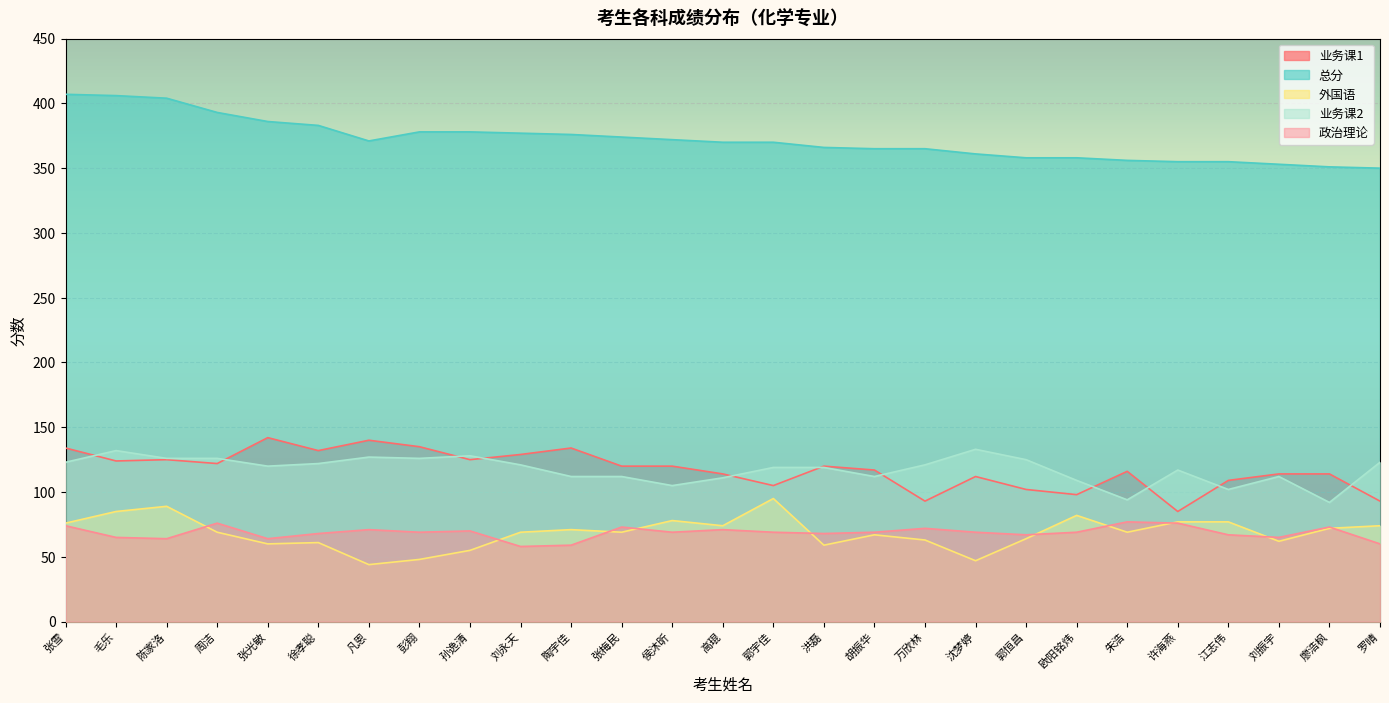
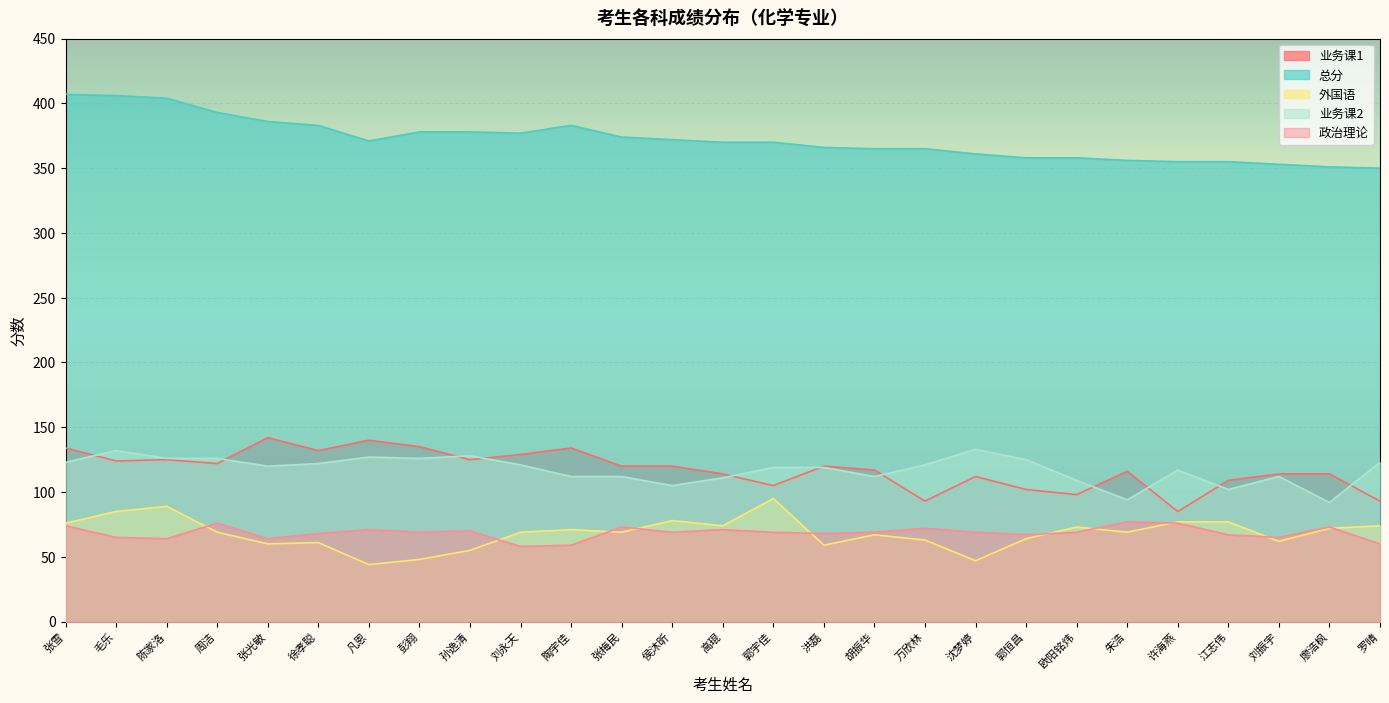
  {
    "总分": {
      "张雪": 407,
      "毛乐": 406,
      "陈家洛": 404,
      "周洁": 393,
      "张光敏": 386,
      "徐孝聪": 383,
      "凡恩": 371,
      "彭翔": 378,
      "孙逸清": 378,
      "刘永天": 377,
-     "陶宇佳": 376,
+     "陶宇佳": 383,
      "张梅民": 374,
      "侯沐昕": 372,
      "高琨": 370,
      "郭宇佳": 370,
      "洪磊": 366,
      "胡振华": 365,
      "万欣林": 365,
      "沈梦婷": 361,
      "郭恒昌": 358,
      "欧阳铭炜": 358,
      "朱浩": 356,
      "许海燕": 355,
      "江志伟": 355,
      "刘振宇": 353,
      "廖浩枫": 351,
      "罗晴": 350
    },
    "外国语": {
      "张雪": 76,
      "毛乐": 85,
      "陈家洛": 89,
      "周洁": 69,
      "张光敏": 60,
      "徐孝聪": 61,
      "凡恩": 44,
      "彭翔": 48,
      "孙逸清": 55,
      "刘永天": 69,
      "陶宇佳": 71,
      "张梅民": 69,
      "侯沐昕": 78,
      "高琨": 74,
      "郭宇佳": 95,
      "洪磊": 59,
      "胡振华": 67,
      "万欣林": 63,
      "沈梦婷": 47,
      "郭恒昌": 64,
-     "欧阳铭炜": 82,
+     "欧阳铭炜": 73,
      "朱浩": 69,
      "江志伟": 77,
      "刘振宇": 62,
      "罗晴": 74
    },
    "业务课2": {
      "张雪": 123,
      "毛乐": 132,
      "周洁": 126,
      "张光敏": 120,
      "徐孝聪": 122,
      "凡恩": 127,
      "彭翔": 126,
      "孙逸清": 128,
      "刘永天": 121,
      "陶宇佳": 112,
      "张梅民": 112,
      "侯沐昕": 105,
      "高琨": 111,
      "郭宇佳": 119,
      "胡振华": 112,
      "万欣林": 121,
      "沈梦婷": 133,
      "郭恒昌": 125,
      "欧阳铭炜": 109,
      "朱浩": 94,
      "许海燕": 117,
      "江志伟": 102,
      "刘振宇": 112,
      "廖浩枫": 92,
      "罗晴": 123
    }
  }
